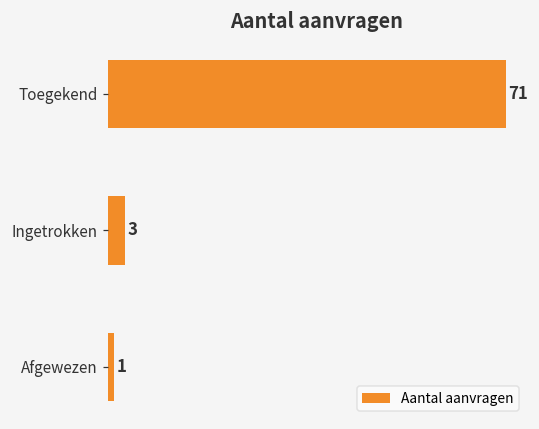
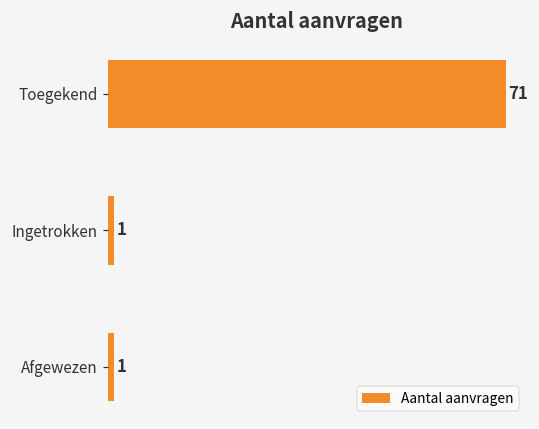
  {
    "Toegekend": 71,
-   "Ingetrokken": 3,
+   "Ingetrokken": 1,
    "Afgewezen": 1
  }
